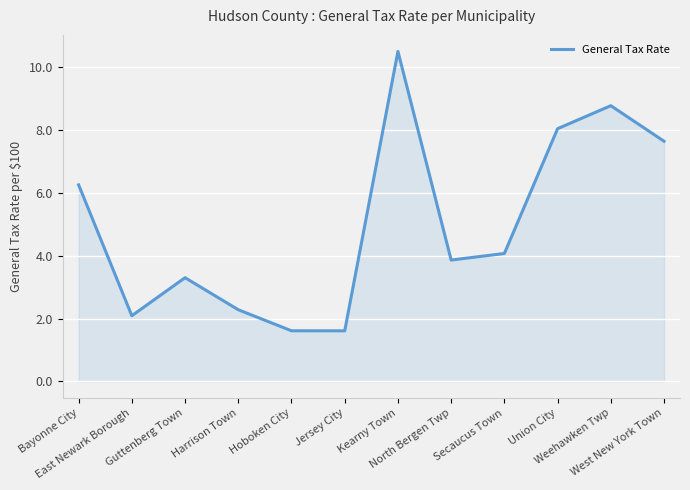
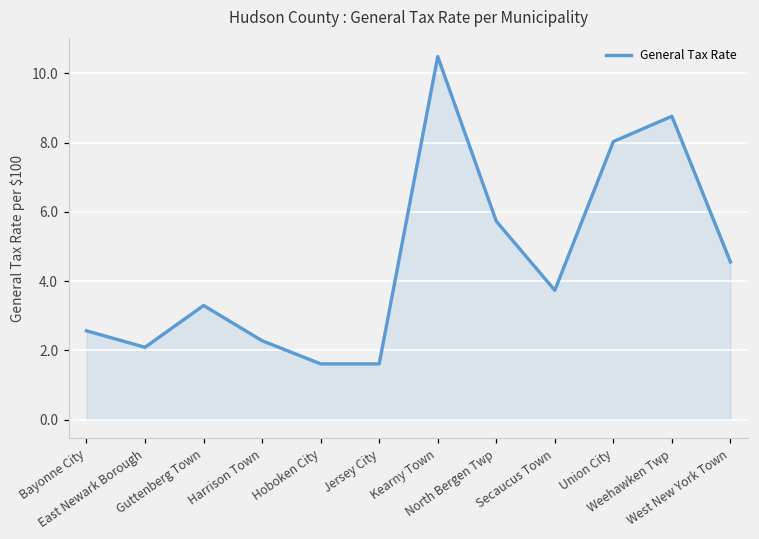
  {
-   "Bayonne City": 6.2,
+   "Bayonne City": 2.6,
    "East Newark Borough": 2.1,
    "Guttenberg Town": 3.3,
    "Harrison Town": 2.3,
    "Hoboken City": 1.6,
    "Jersey City": 1.6,
    "Kearny Town": 10.5,
-   "North Bergen Twp": 3.9,
-   "Secaucus Town": 4.1,
+   "North Bergen Twp": 5.7,
+   "Secaucus Town": 3.7,
    "Union City": 8.0,
    "Weehawken Twp": 8.8,
-   "West New York Town": 7.6
+   "West New York Town": 4.6
  }
